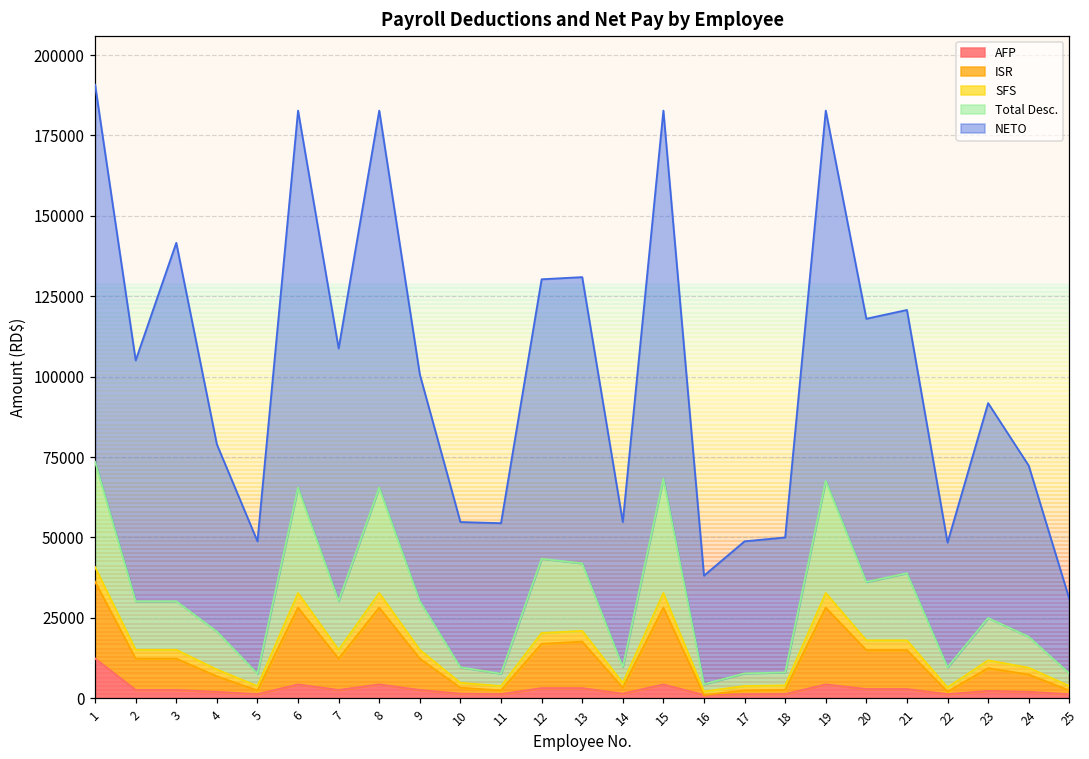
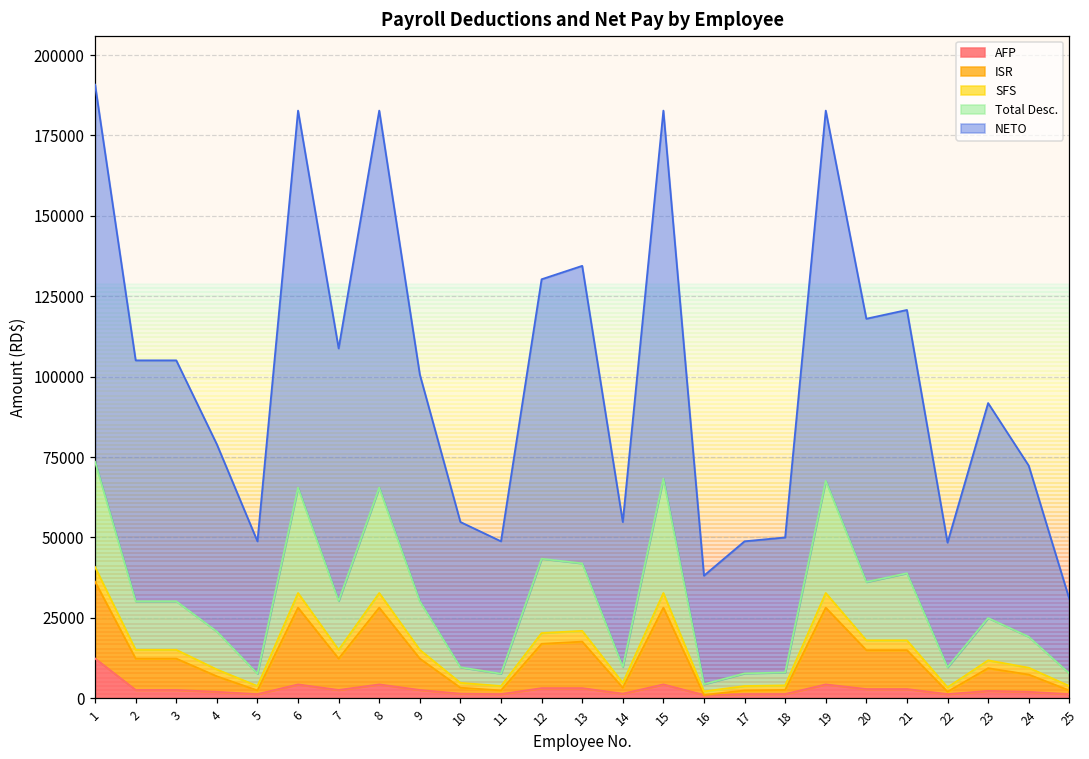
  {
    "AFP": {
      "1": 12000,
      "2": 3000,
      "3": 3000,
      "4": 2000,
      "5": 1000,
      "6": 4000,
      "7": 3000,
      "8": 4000,
      "9": 3000,
      "10": 1000,
      "11": 1000,
      "12": 3000,
      "13": 3000,
      "14": 1000,
      "15": 4000,
      "17": 1000,
      "18": 1000,
      "19": 4000,
      "20": 3000,
      "21": 3000,
      "23": 2000,
      "24": 2000,
      "25": 1000
    },
    "Total Desc.": {
      "1": 33000,
      "2": 15000,
      "3": 15000,
      "4": 12000,
      "5": 4000,
      "6": 33000,
      "7": 15000,
      "8": 33000,
      "9": 15000,
      "10": 5000,
      "11": 4000,
      "12": 23000,
      "13": 21000,
      "14": 5000,
      "15": 36000,
      "16": 2000,
      "17": 4000,
      "18": 4000,
      "19": 35000,
      "20": 18000,
      "21": 21000,
      "22": 6000,
      "23": 13000,
      "24": 10000,
      "25": 4000
    },
    "NETO": {
      "1": 117000,
      "2": 75000,
-     "3": 111000,
+     "3": 75000,
      "4": 58000,
      "5": 41000,
      "6": 117000,
      "7": 79000,
      "8": 117000,
      "9": 71000,
      "10": 45000,
-     "11": 47000,
+     "11": 41000,
      "12": 87000,
-     "13": 89000,
+     "13": 93000,
      "14": 45000,
      "15": 114000,
      "16": 34000,
      "17": 41000,
      "18": 42000,
      "19": 115000,
      "20": 82000,
      "21": 82000,
      "22": 39000,
      "23": 67000,
      "24": 53000,
      "25": 23000
    }
  }
